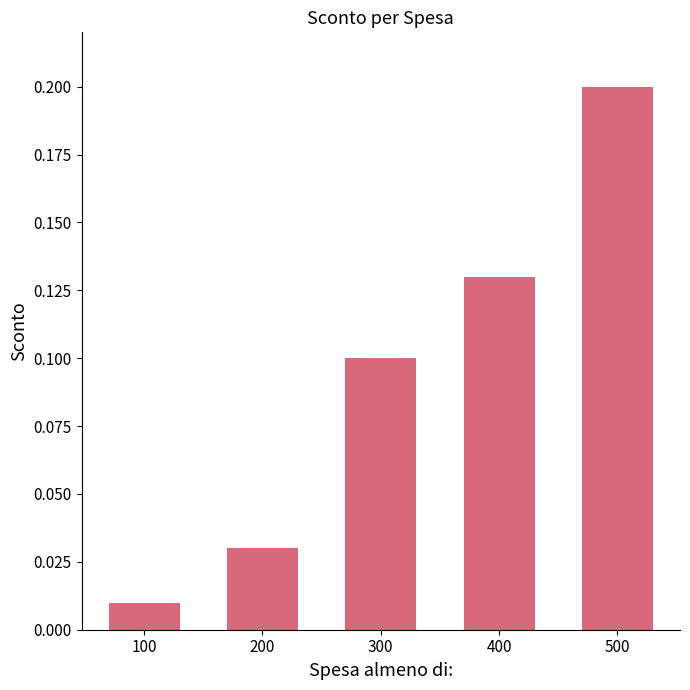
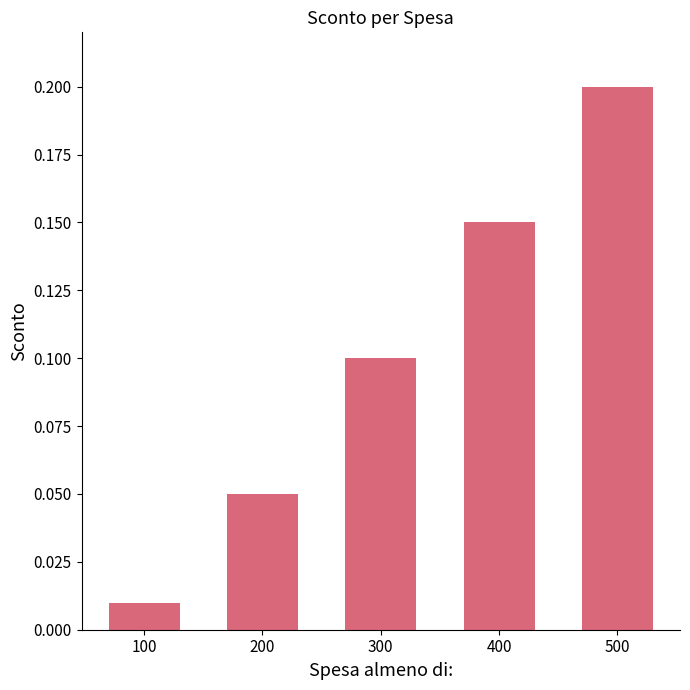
  {
    "100": 0.01,
-   "200": 0.03,
+   "200": 0.05,
    "300": 0.10,
-   "400": 0.13,
+   "400": 0.15,
    "500": 0.20
  }
